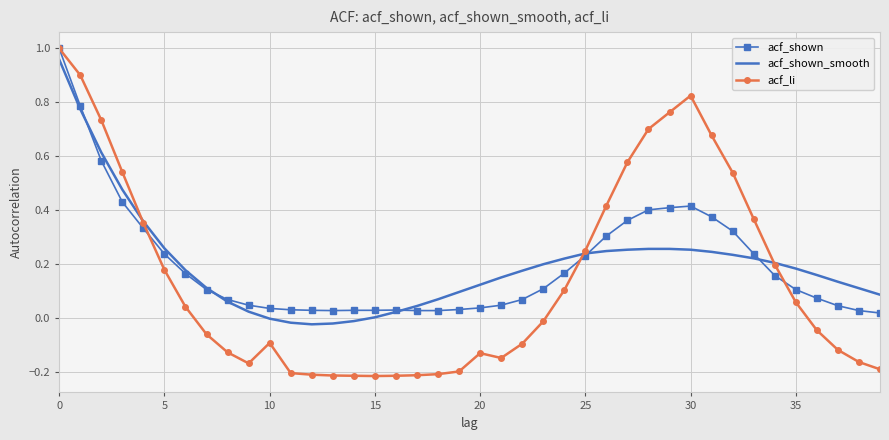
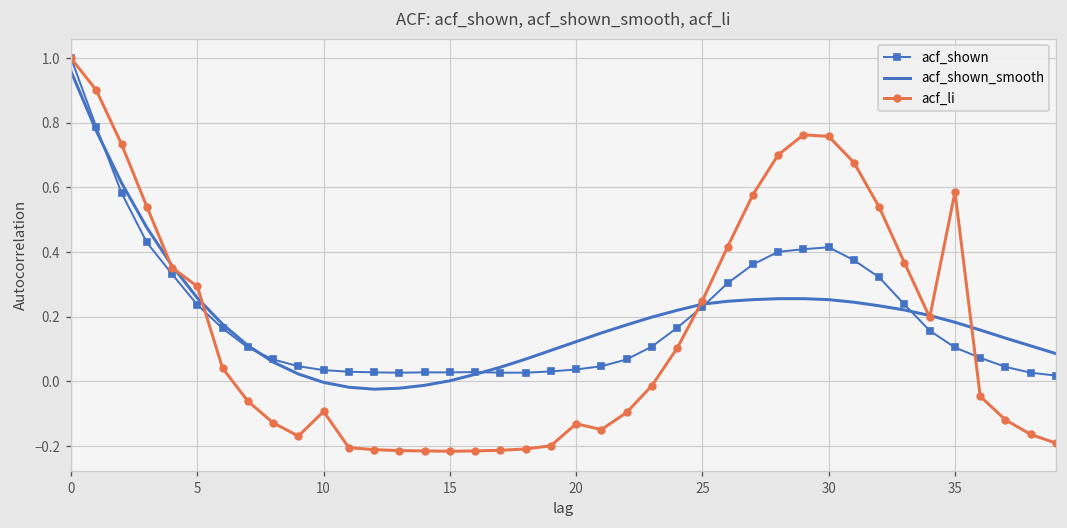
  {
    "acf_li": {
-     "5": 0.18,
+     "5": 0.29,
      "10": -0.09,
      "15": -0.22,
      "20": -0.13,
      "25": 0.25,
-     "30": 0.83,
-     "35": 0.06
+     "30": 0.76,
+     "35": 0.59
    }
  }
